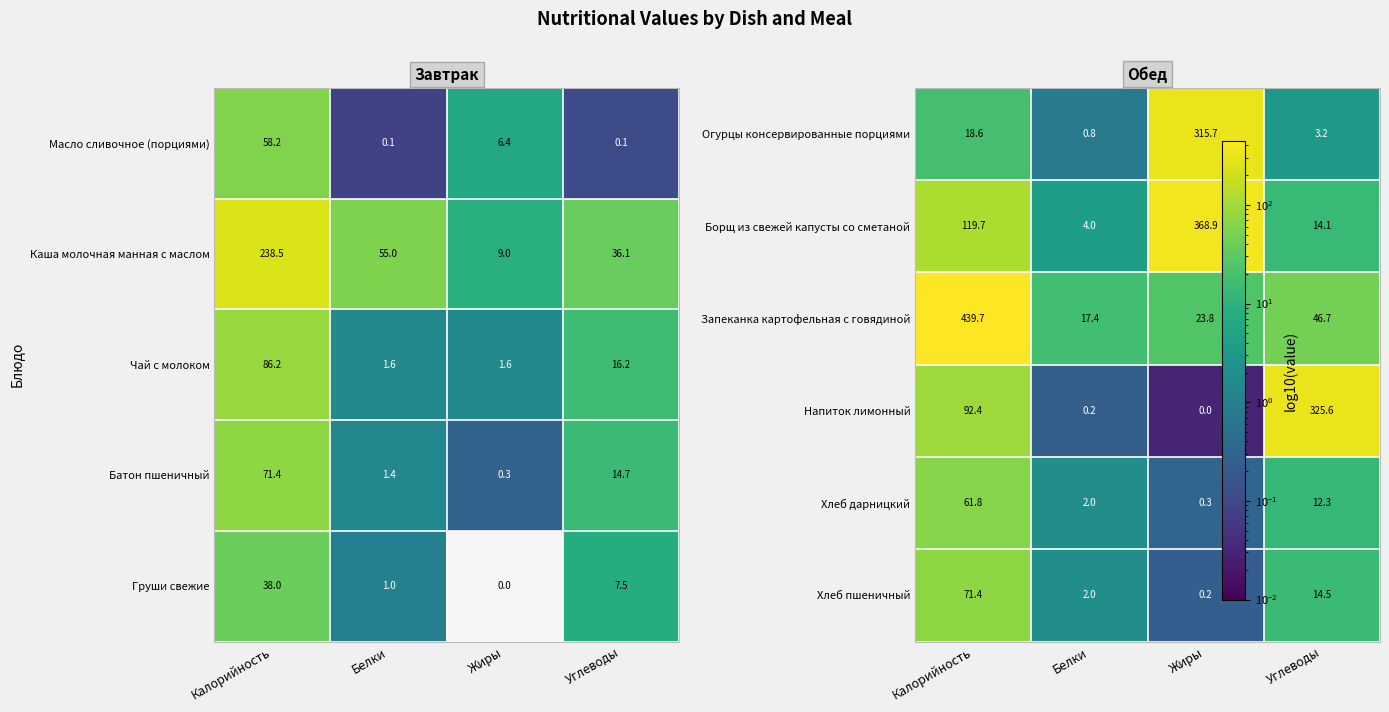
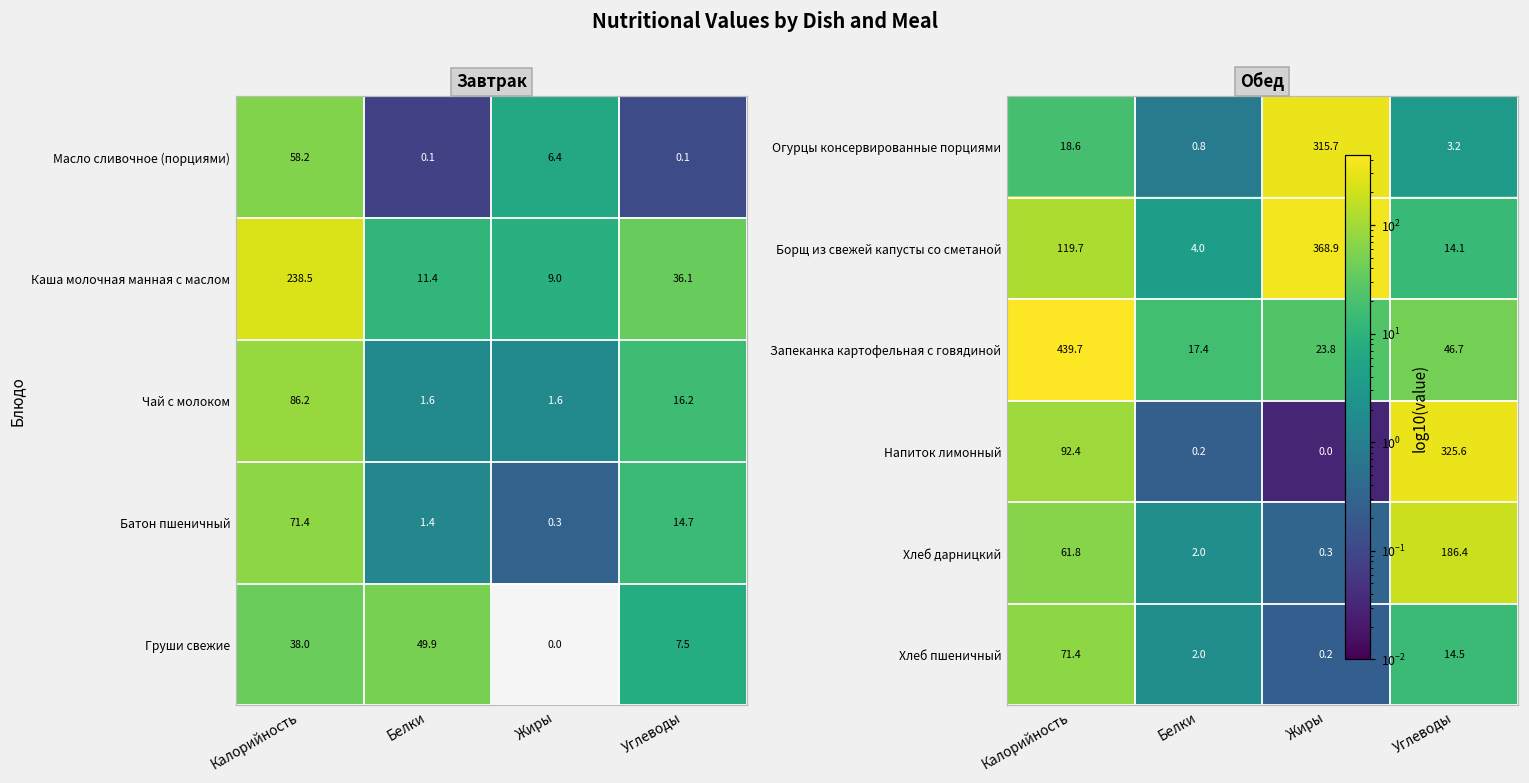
  {
    "Завтрак": {
      "Масло сливочное (порциями)": {
        "Калорийность": 58.2,
        "Белки": 0.1,
        "Жиры": 6.4,
        "Углеводы": 0.1
      },
      "Каша молочная манная с маслом": {
        "Калорийность": 238.5,
-       "Белки": 55.0,
+       "Белки": 11.4,
        "Жиры": 9.0,
        "Углеводы": 36.1
      },
      "Чай с молоком": {
        "Калорийность": 86.2,
        "Белки": 1.6,
        "Жиры": 1.6,
        "Углеводы": 16.2
      },
      "Батон пшеничный": {
        "Калорийность": 71.4,
        "Белки": 1.4,
        "Жиры": 0.3,
        "Углеводы": 14.7
      },
      "Груши свежие": {
        "Калорийность": 38.0,
-       "Белки": 1.0,
+       "Белки": 49.9,
        "Жиры": 0.0,
        "Углеводы": 7.5
      }
    },
    "Обед": {
      "Огурцы консервированные порциями": {
        "Калорийность": 18.6,
        "Белки": 0.8,
        "Жиры": 315.7,
        "Углеводы": 3.2
      },
      "Борщ из свежей капусты со сметаной": {
        "Калорийность": 119.7,
        "Белки": 4.0,
        "Жиры": 368.9,
        "Углеводы": 14.1
      },
      "Запеканка картофельная с говядиной": {
        "Калорийность": 439.7,
        "Белки": 17.4,
        "Жиры": 23.8,
        "Углеводы": 46.7
      },
      "Напиток лимонный": {
        "Калорийность": 92.4,
        "Белки": 0.2,
        "Жиры": 0.0,
        "Углеводы": 325.6
      },
      "Хлеб дарницкий": {
        "Калорийность": 61.8,
        "Белки": 2.0,
        "Жиры": 0.3,
-       "Углеводы": 12.3
+       "Углеводы": 186.4
      },
      "Хлеб пшеничный": {
        "Калорийность": 71.4,
        "Белки": 2.0,
        "Жиры": 0.2,
        "Углеводы": 14.5
      }
    }
  }
